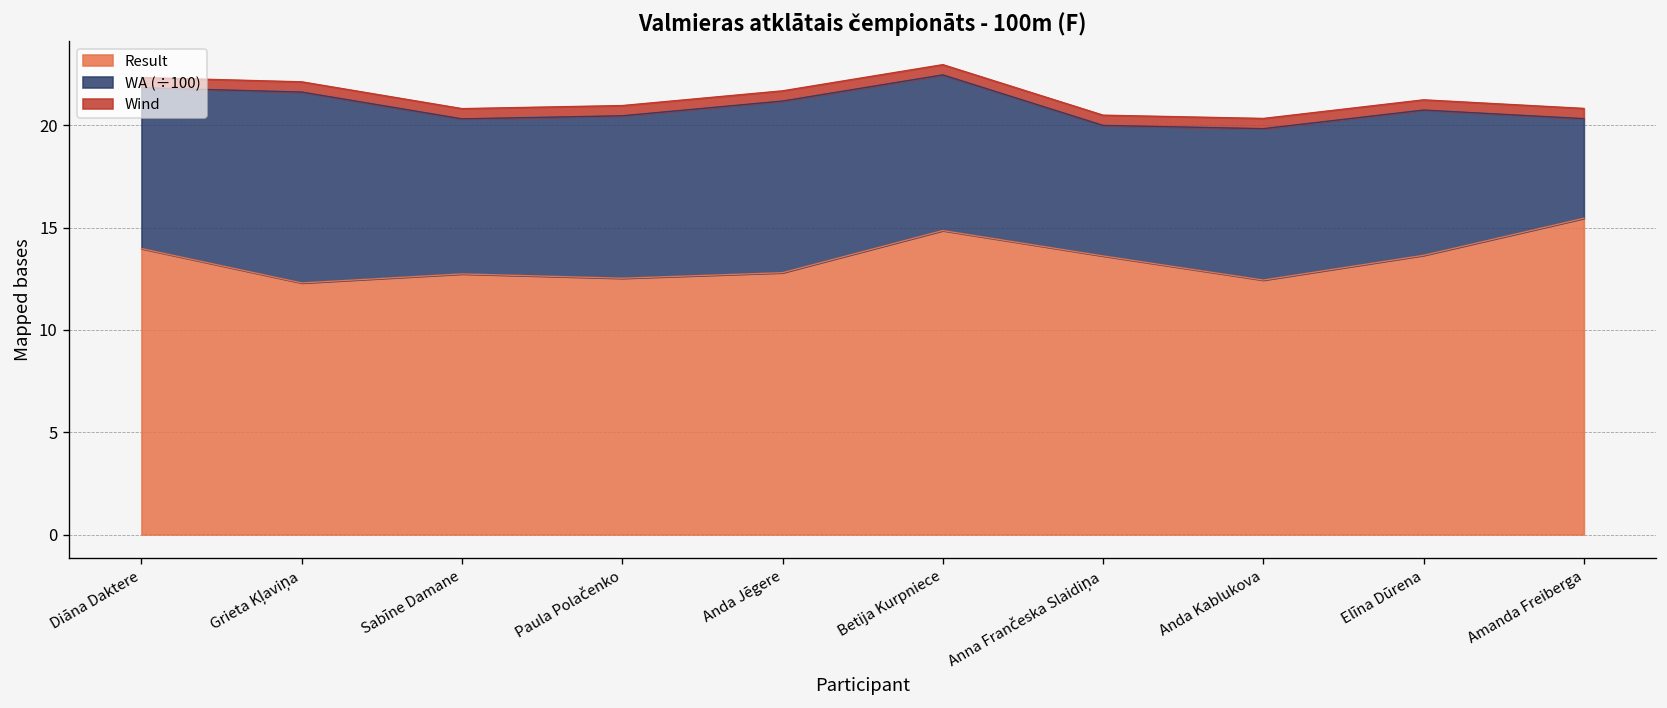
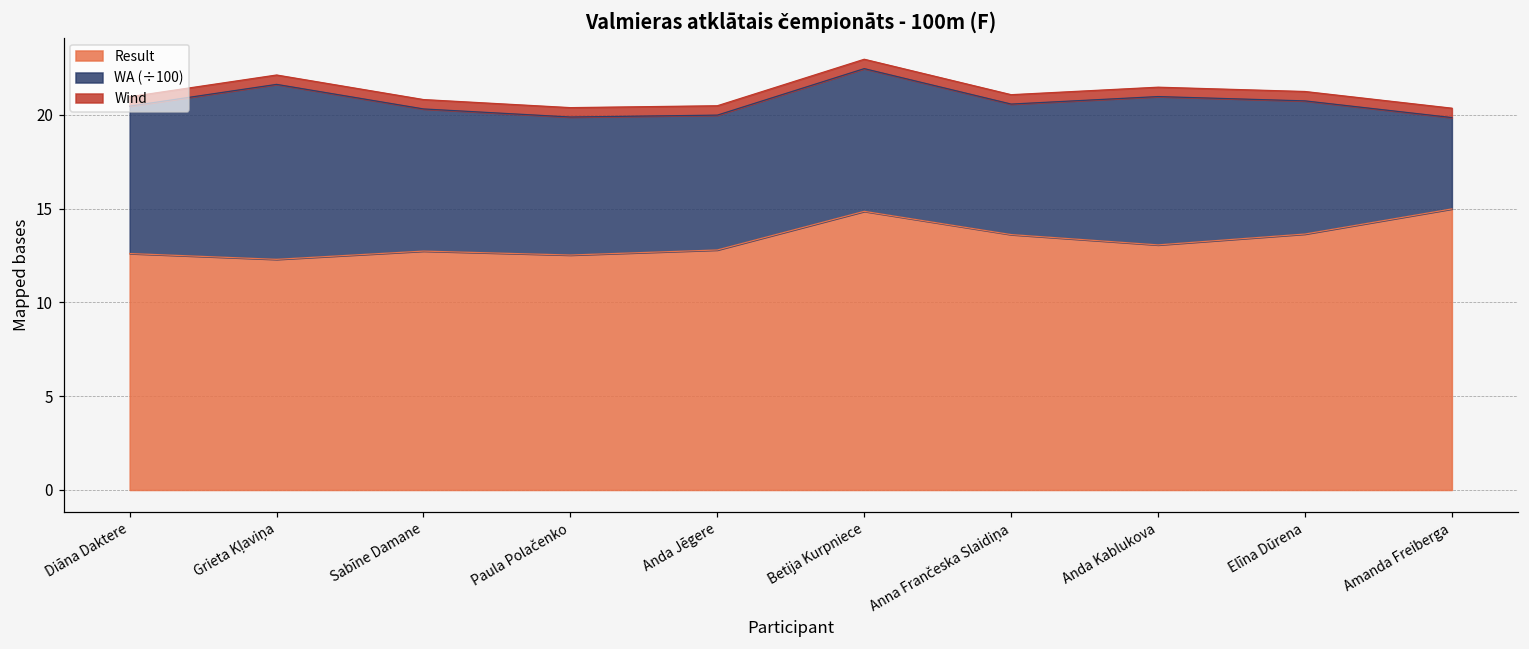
  {
    "Result": {
-     "Diāna Daktere": 14.0,
+     "Diāna Daktere": 12.6,
      "Grieta Kļaviņa": 12.3,
      "Sabīne Damane": 12.7,
      "Paula Polačenko": 12.5,
      "Anda Jēgere": 12.8,
      "Betija Kurpniece": 14.9,
      "Anna Frančeska Slaidiņa": 13.6,
-     "Anda Kablukova": 12.4,
+     "Anda Kablukova": 13.1,
      "Elīna Dūrena": 13.7,
-     "Amanda Freiberga": 15.5
+     "Amanda Freiberga": 15.0
    },
    "WA (÷100)": {
      "Grieta Kļaviņa": 9.3,
      "Sabīne Damane": 7.6,
-     "Paula Polačenko": 7.9,
-     "Anda Jēgere": 8.4,
+     "Paula Polačenko": 7.4,
+     "Anda Jēgere": 7.2,
      "Betija Kurpniece": 7.6,
-     "Anna Frančeska Slaidiņa": 6.4,
-     "Anda Kablukova": 7.4,
+     "Anna Frančeska Slaidiņa": 7.0,
+     "Anda Kablukova": 7.9,
      "Elīna Dūrena": 7.1,
      "Amanda Freiberga": 4.9
    },
    "Wind": {
      "Grieta Kļaviņa": 0.5,
      "Sabīne Damane": 0.5,
      "Paula Polačenko": 0.5,
      "Anda Jēgere": 0.5,
      "Betija Kurpniece": 0.5,
      "Anna Frančeska Slaidiņa": 0.5,
      "Anda Kablukova": 0.5,
      "Elīna Dūrena": 0.5,
      "Amanda Freiberga": 0.5
    }
  }
